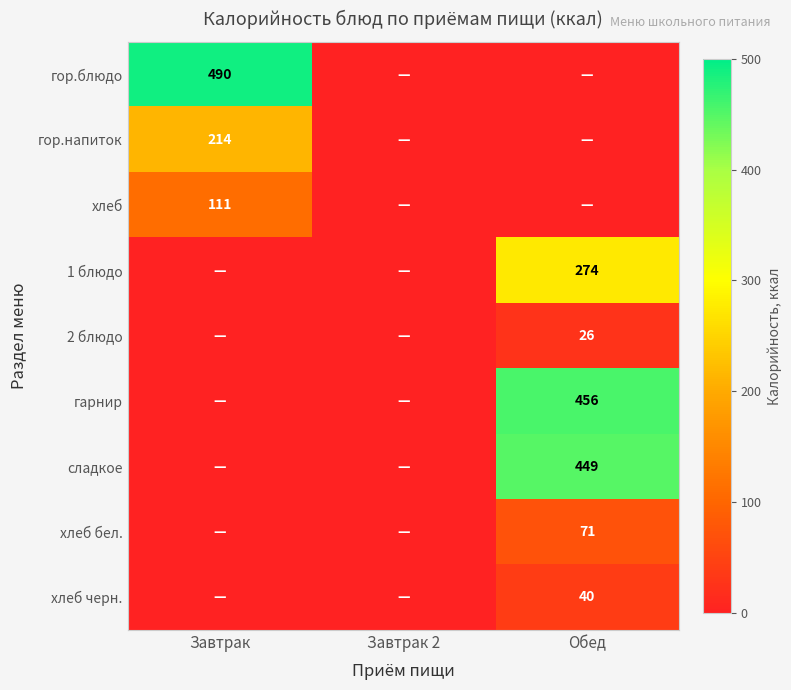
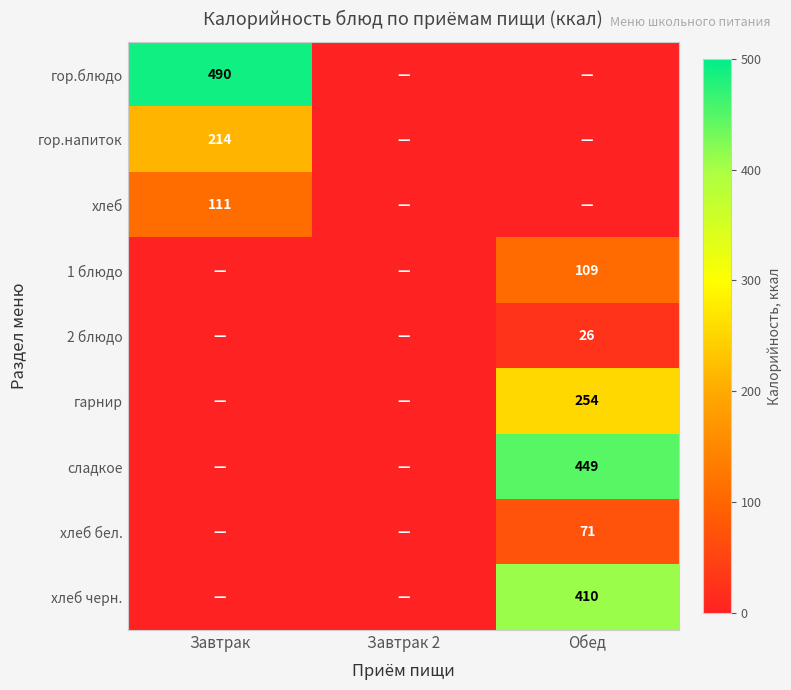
  {
    "гор.блюдо": {
      "Завтрак": 490
    },
    "гор.напиток": {
      "Завтрак": 214
    },
    "хлеб": {
      "Завтрак": 111
    },
    "1 блюдо": {
-     "Обед": 274
+     "Обед": 109
    },
    "2 блюдо": {
      "Обед": 26
    },
    "гарнир": {
-     "Обед": 456
+     "Обед": 254
    },
    "сладкое": {
      "Обед": 449
    },
    "хлеб бел.": {
      "Обед": 71
    },
    "хлеб черн.": {
-     "Обед": 40
+     "Обед": 410
    }
  }
